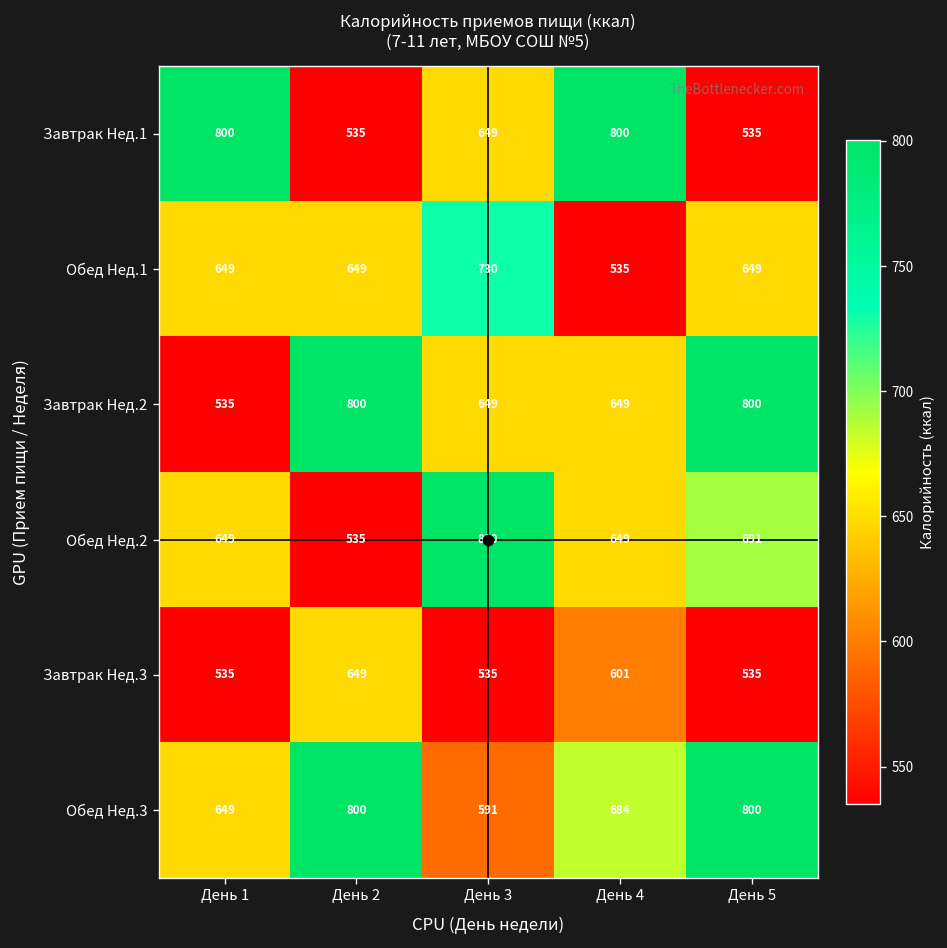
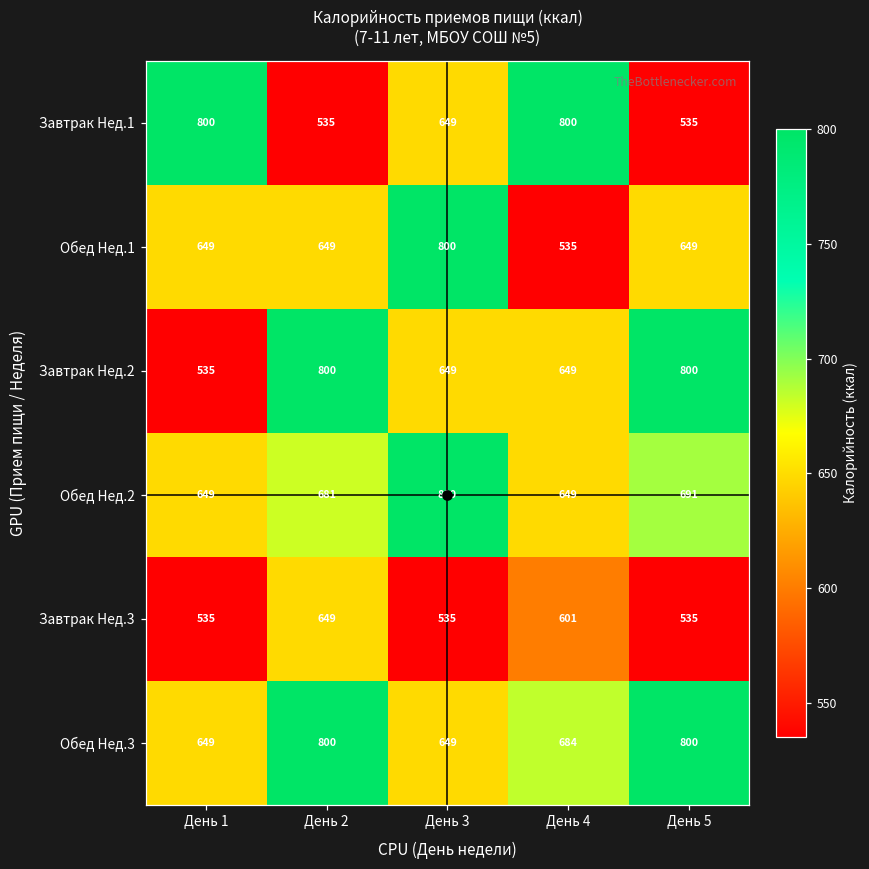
  {
    "Завтрак Нед.1": {
      "День 1": 800,
      "День 2": 535,
      "День 3": 649,
      "День 4": 800
    },
    "Обед Нед.1": {
      "День 1": 649,
      "День 2": 649,
-     "День 3": 730,
+     "День 3": 800,
      "День 4": 535,
      "День 5": 649
    },
    "Завтрак Нед.2": {
      "День 1": 535,
      "День 2": 800,
      "День 3": 649,
      "День 4": 649,
      "День 5": 800
    },
    "Обед Нед.2": {
      "День 1": 649,
-     "День 2": 535,
+     "День 2": 681,
      "День 4": 649,
      "День 5": 691
    },
    "Завтрак Нед.3": {
      "День 1": 535,
      "День 2": 649,
      "День 3": 535,
      "День 4": 601,
      "День 5": 535
    },
    "Обед Нед.3": {
      "День 1": 649,
      "День 2": 800,
-     "День 3": 591,
+     "День 3": 649,
      "День 4": 684,
      "День 5": 800
    }
  }
